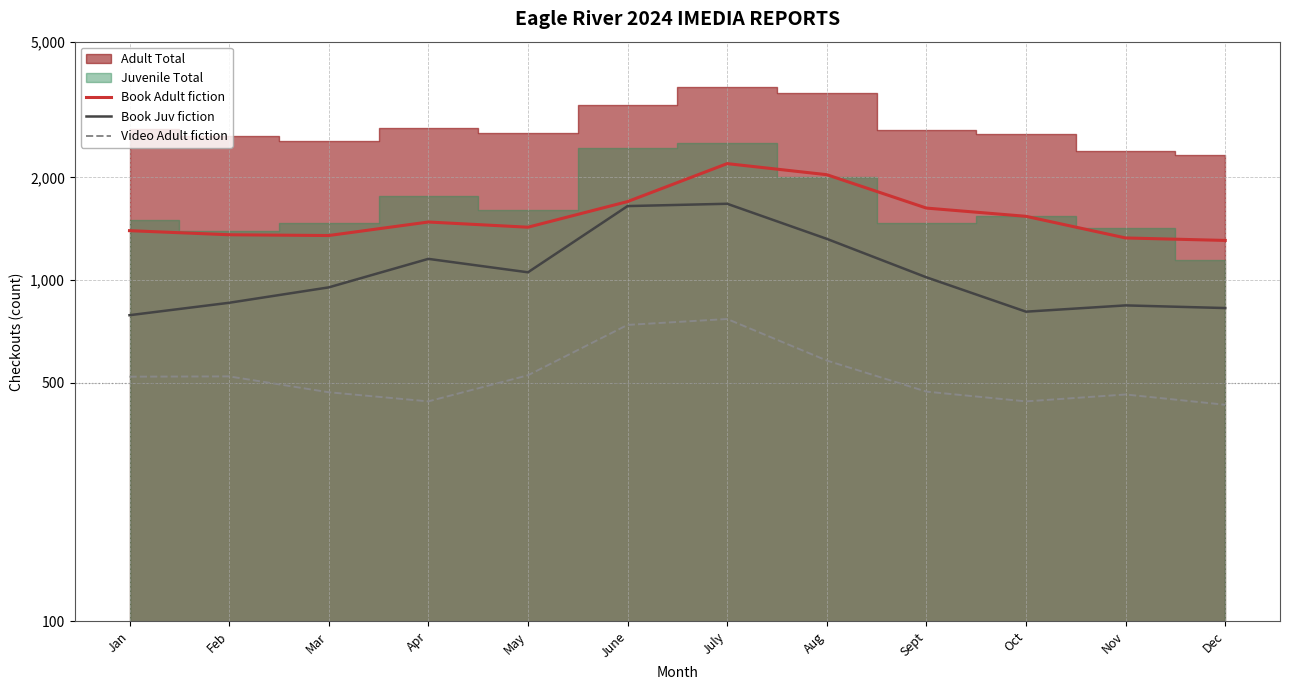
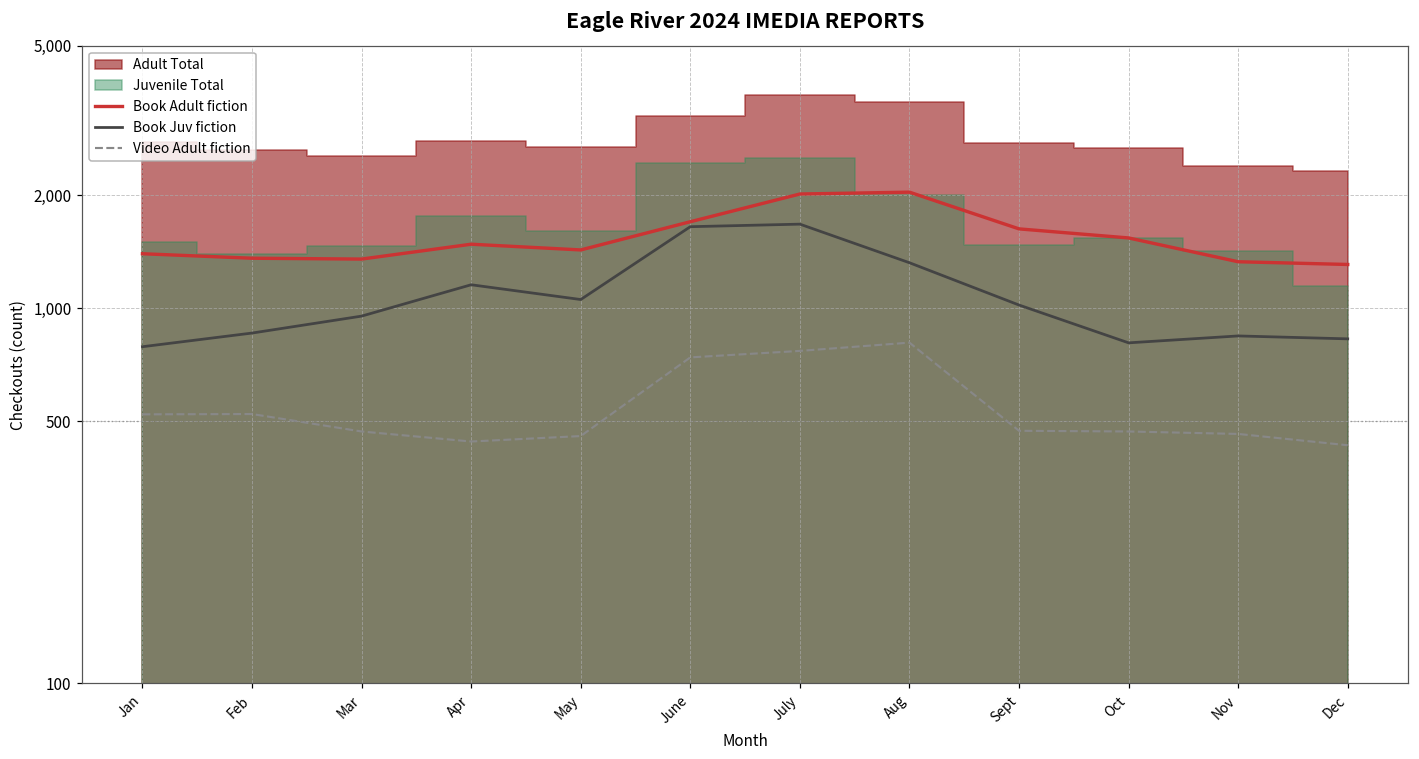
  {
    "Book Adult fiction": {
      "Jan": "1,400",
      "Feb": "1,360",
      "Mar": "1,350",
      "Apr": "1,480",
      "May": "1,430",
      "June": "1,700",
-     "July": "2,200",
+     "July": "2,000",
      "Aug": "2,000",
      "Sept": "1,600",
      "Oct": "1,500",
      "Nov": "1,330",
      "Dec": "1,310"
    },
    "Book Juv fiction": {
      "Jan": "790",
      "Feb": "860",
      "Mar": "950",
      "Apr": "1,150",
      "May": "1,050",
      "June": "1,600",
      "July": "1,700",
      "Aug": "1,320",
      "Sept": "1,020",
      "Oct": "810",
      "Nov": "840",
      "Dec": "830"
    },
    "Video Adult fiction": {
      "Jan": "520",
      "Feb": "520",
      "Mar": "470",
      "Apr": "440",
-     "May": "530",
+     "May": "460",
      "June": "740",
      "July": "770",
-     "Aug": "580",
+     "Aug": "810",
      "Sept": "470",
-     "Oct": "440",
+     "Oct": "470",
      "Nov": "460",
      "Dec": "430"
    }
  }
